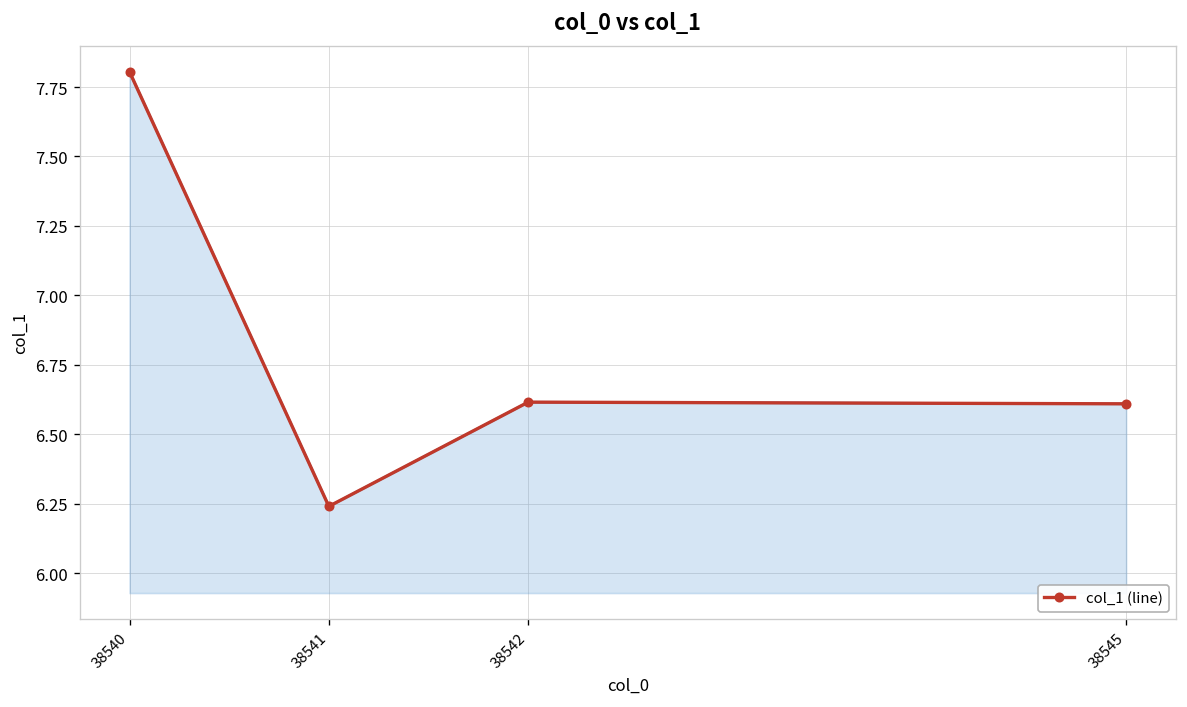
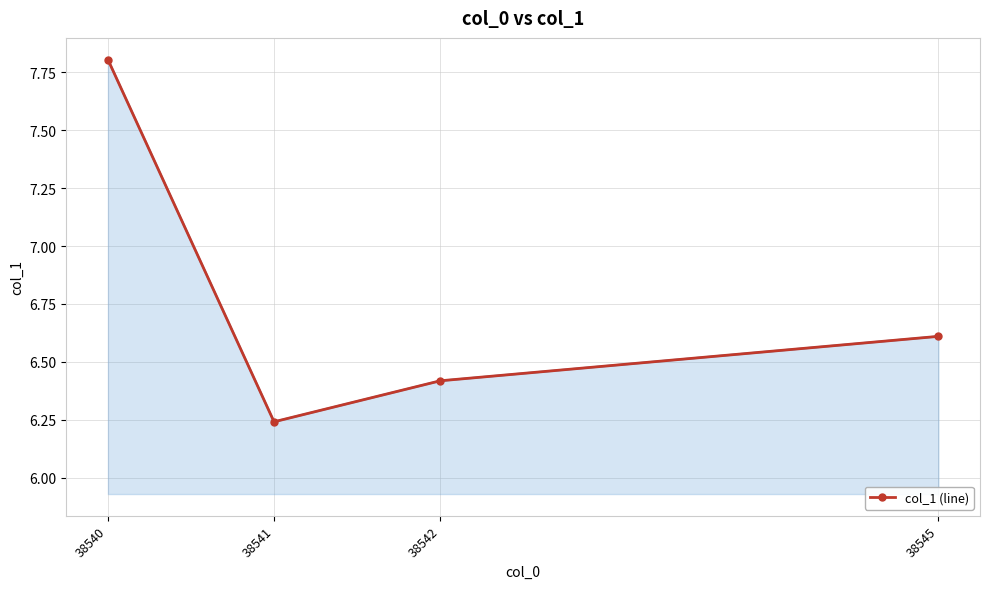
  {
    "38540": 7.81,
    "38541": 6.24,
-   "38542": 6.62,
+   "38542": 6.42,
    "38545": 6.61
  }
